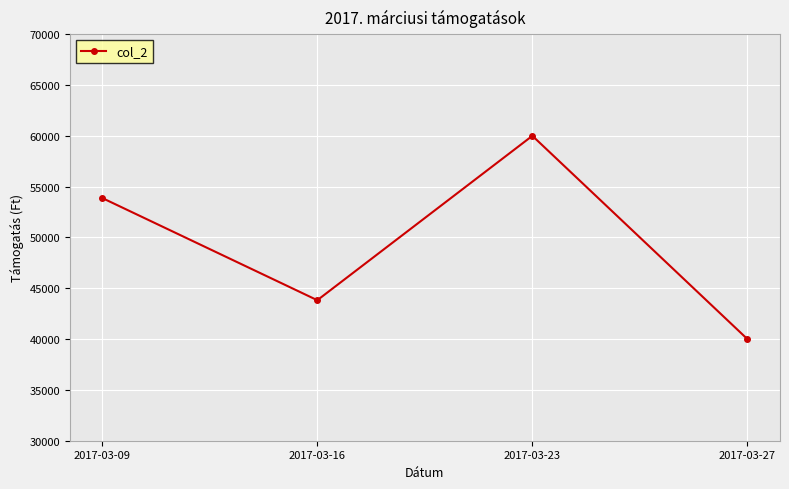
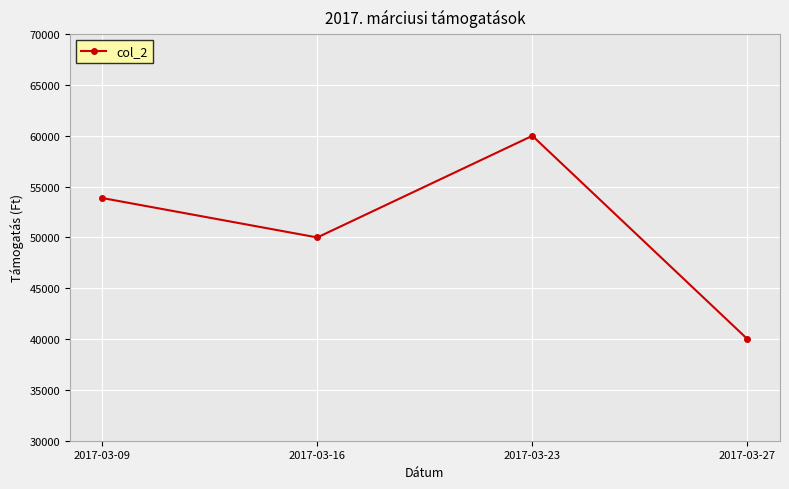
  {
    "2017-03-09": 53900,
-   "2017-03-16": 43800,
+   "2017-03-16": 50000,
    "2017-03-23": 60000,
    "2017-03-27": 40000
  }
